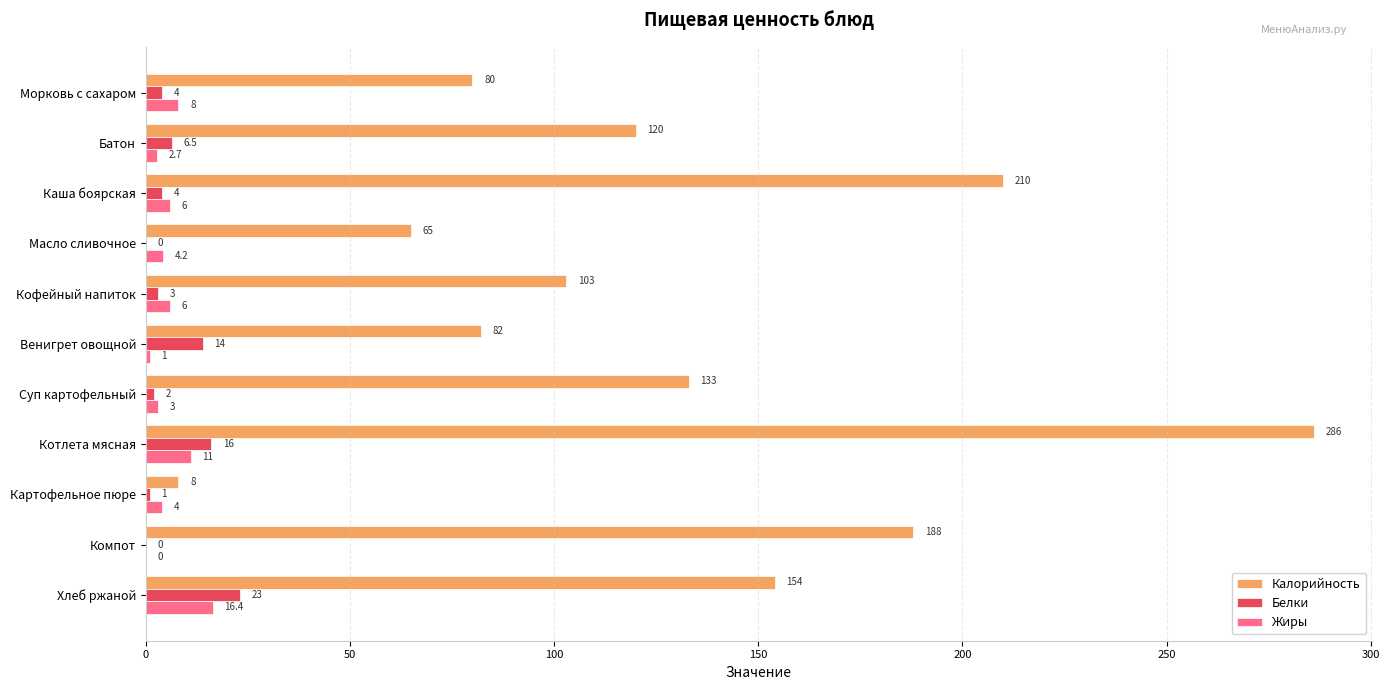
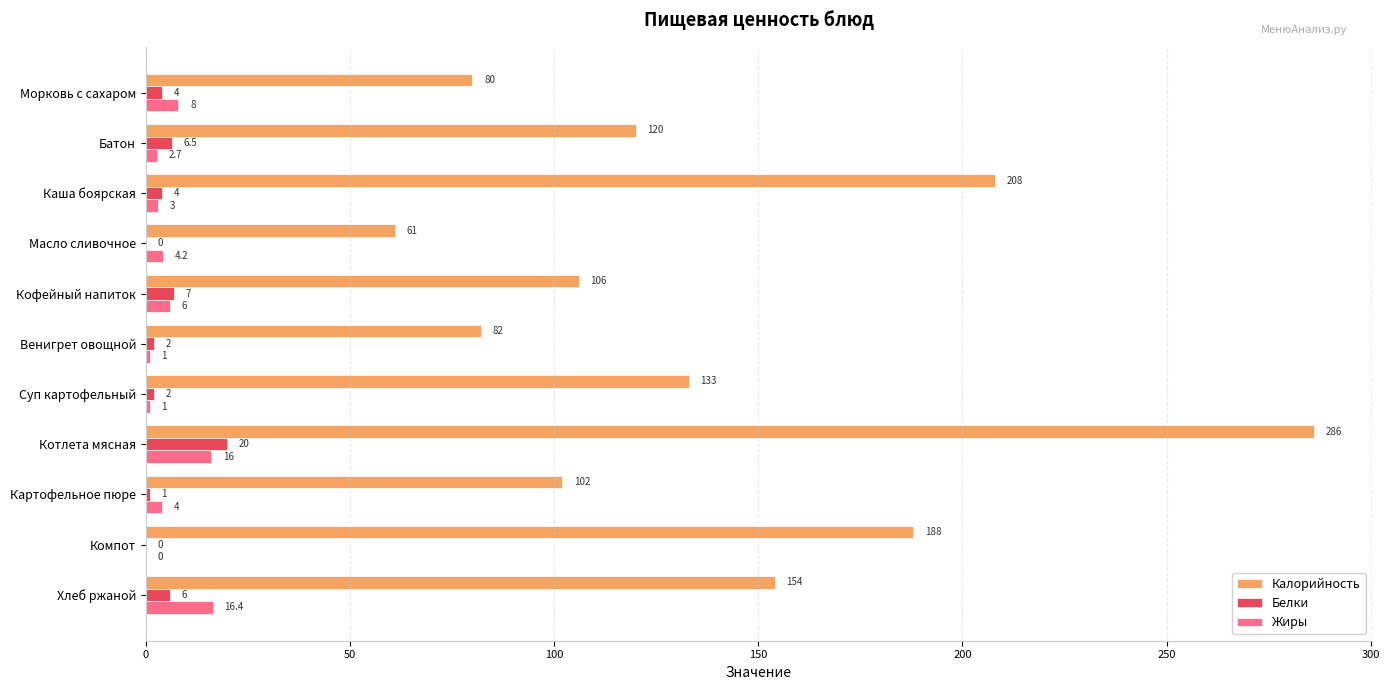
  {
    "Калорийность": {
      "Морковь с сахаром": 80,
      "Батон": 120,
-     "Каша боярская": 210,
-     "Масло сливочное": 65,
-     "Кофейный напиток": 103,
+     "Каша боярская": 208,
+     "Масло сливочное": 61,
+     "Кофейный напиток": 106,
      "Венигрет овощной": 82,
      "Суп картофельный": 133,
      "Котлета мясная": 286,
-     "Картофельное пюре": 8,
+     "Картофельное пюре": 102,
      "Компот": 188,
      "Хлеб ржаной": 154
    },
    "Белки": {
      "Морковь с сахаром": 4,
      "Батон": 6.5,
      "Каша боярская": 4,
      "Масло сливочное": 0,
-     "Кофейный напиток": 3,
-     "Венигрет овощной": 14,
+     "Кофейный напиток": 7,
+     "Венигрет овощной": 2,
      "Суп картофельный": 2,
-     "Котлета мясная": 16,
+     "Котлета мясная": 20,
      "Картофельное пюре": 1,
      "Компот": 0,
-     "Хлеб ржаной": 23
+     "Хлеб ржаной": 6
    },
    "Жиры": {
      "Морковь с сахаром": 8,
      "Батон": 2.7,
-     "Каша боярская": 6,
+     "Каша боярская": 3,
      "Масло сливочное": 4.2,
      "Кофейный напиток": 6,
      "Венигрет овощной": 1,
-     "Суп картофельный": 3,
-     "Котлета мясная": 11,
+     "Суп картофельный": 1,
+     "Котлета мясная": 16,
      "Картофельное пюре": 4,
      "Компот": 0,
      "Хлеб ржаной": 16.4
    }
  }
